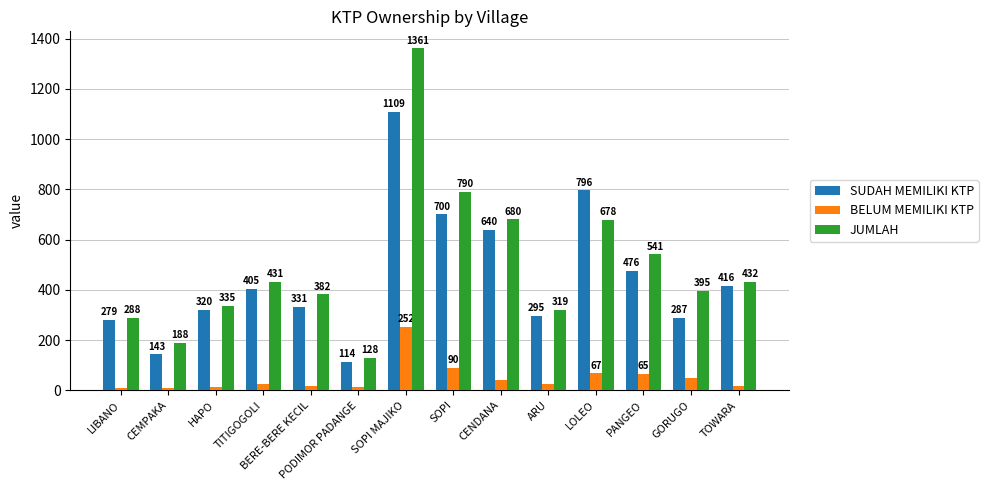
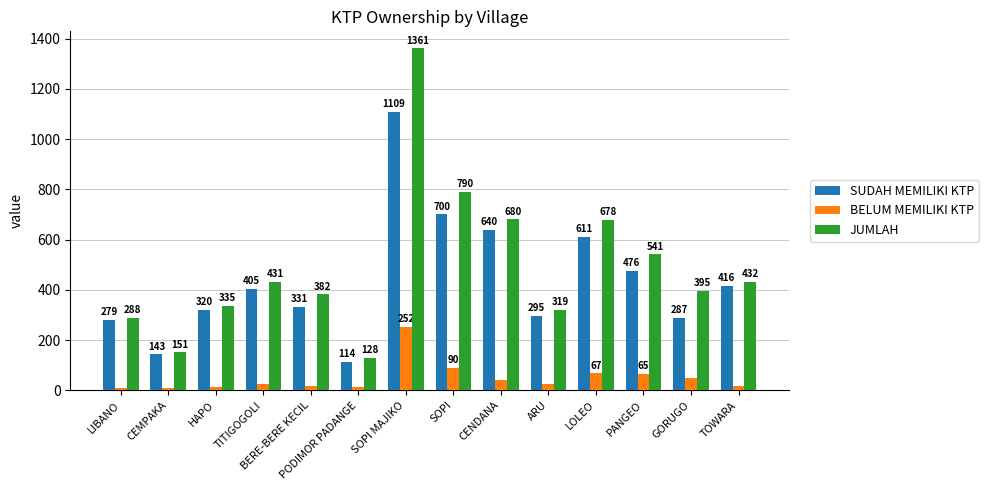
  {
    "SUDAH MEMILIKI KTP": {
      "LIBANO": 279,
      "CEMPAKA": 143,
      "HAPO": 320,
      "TITIGOGOLI": 405,
      "BERE-BERE KECIL": 331,
      "PODIMOR PADANGE": 114,
      "SOPI MAJIKO": 1109,
      "SOPI": 700,
      "CENDANA": 640,
      "ARU": 295,
-     "LOLEO": 796,
+     "LOLEO": 611,
      "PANGEO": 476,
      "GORUGO": 287,
      "TOWARA": 416
    },
    "BELUM MEMILIKI KTP": {
      "SOPI MAJIKO": 252,
      "SOPI": 90,
      "LOLEO": 67,
      "PANGEO": 65
    },
    "JUMLAH": {
      "LIBANO": 288,
-     "CEMPAKA": 188,
+     "CEMPAKA": 151,
      "HAPO": 335,
      "TITIGOGOLI": 431,
      "BERE-BERE KECIL": 382,
      "PODIMOR PADANGE": 128,
      "SOPI MAJIKO": 1361,
      "SOPI": 790,
      "CENDANA": 680,
      "ARU": 319,
      "LOLEO": 678,
      "PANGEO": 541,
      "GORUGO": 395,
      "TOWARA": 432
    }
  }
